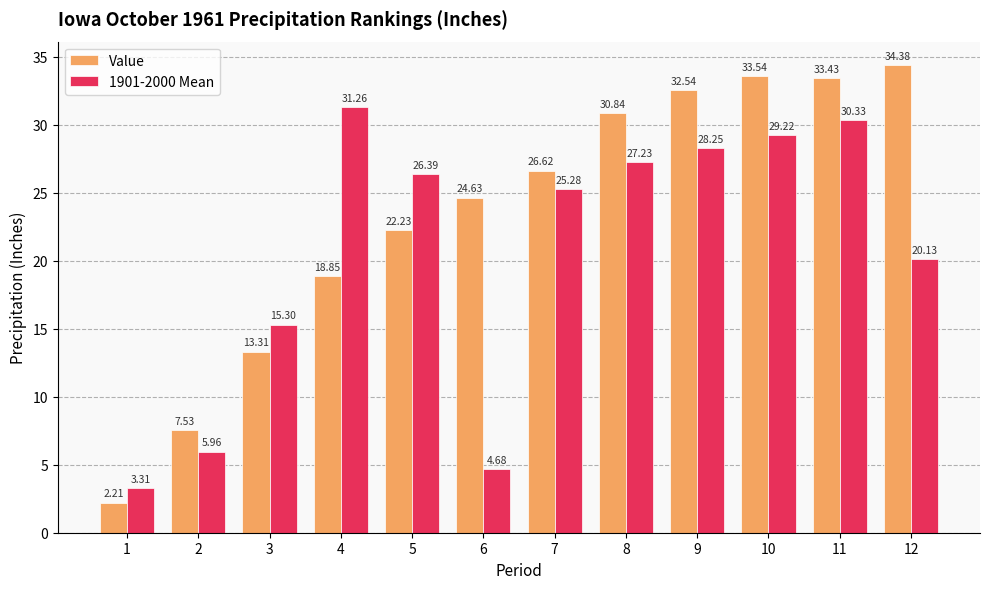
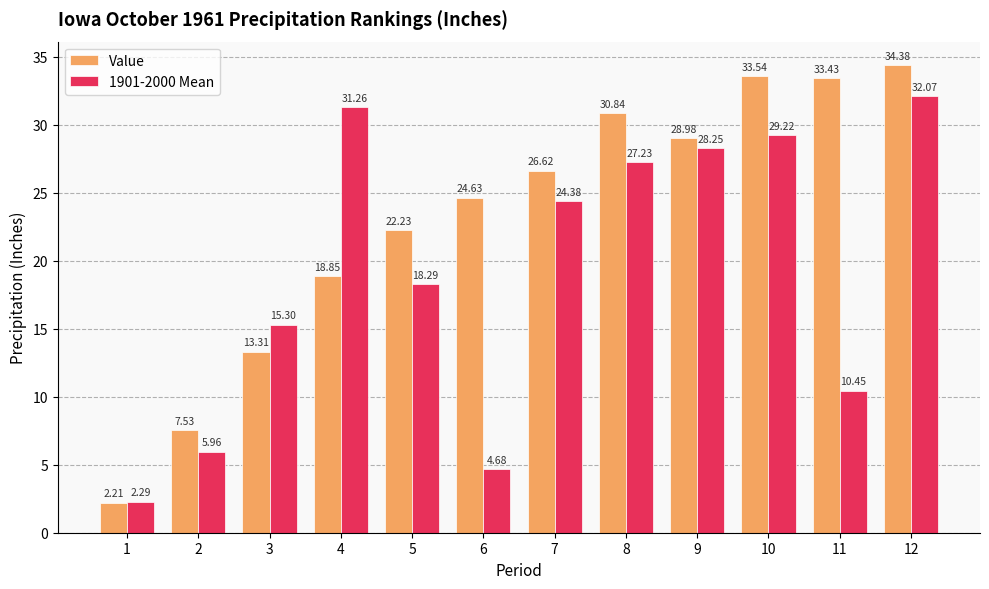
  {
    "Value": {
      "1": 2.21,
      "2": 7.53,
      "3": 13.31,
      "4": 18.85,
      "5": 22.23,
      "6": 24.63,
      "7": 26.62,
      "8": 30.84,
-     "9": 32.54,
+     "9": 28.98,
      "10": 33.54,
      "11": 33.43,
      "12": 34.38
    },
    "1901-2000 Mean": {
-     "1": 3.31,
+     "1": 2.29,
      "2": 5.96,
      "3": 15.30,
      "4": 31.26,
-     "5": 26.39,
+     "5": 18.29,
      "6": 4.68,
-     "7": 25.28,
+     "7": 24.38,
      "8": 27.23,
      "9": 28.25,
      "10": 29.22,
-     "11": 30.33,
-     "12": 20.13
+     "11": 10.45,
+     "12": 32.07
    }
  }
